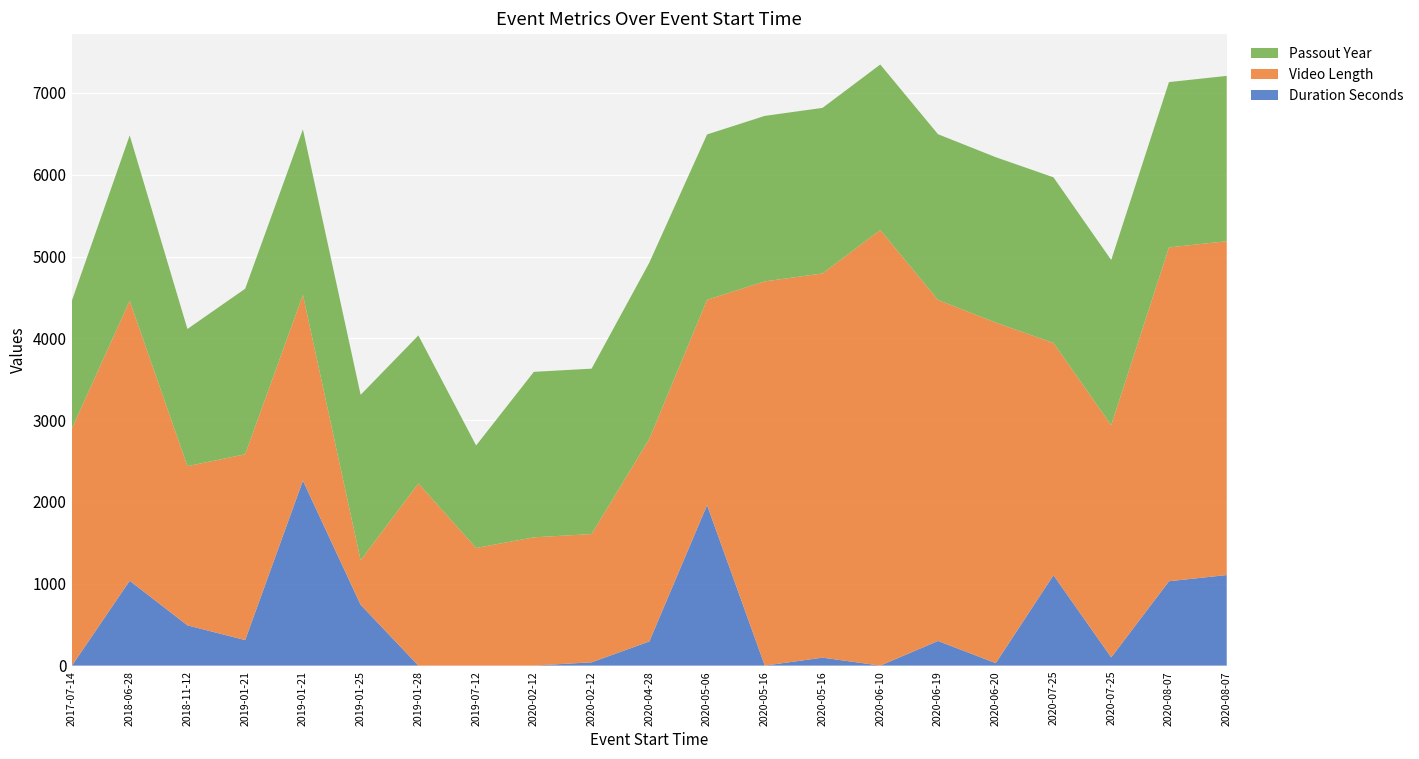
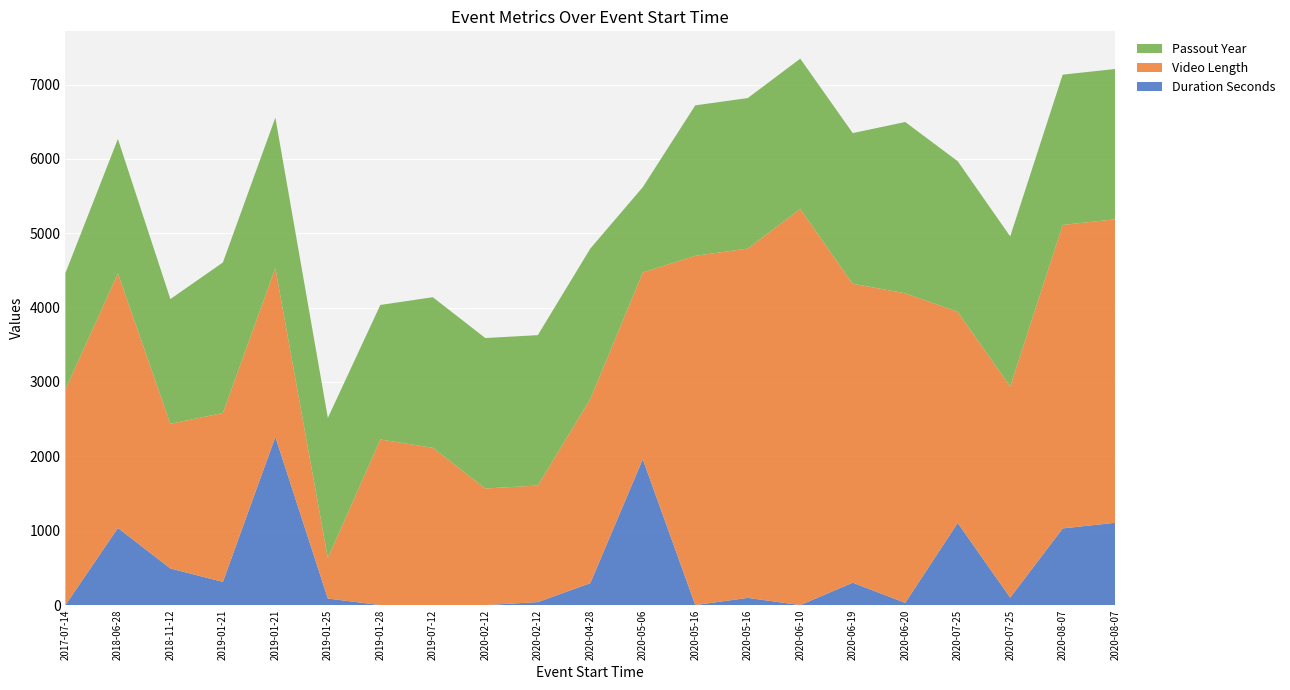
  {
    "Duration Seconds": {
      "2017-07-14": 0,
      "2018-06-28": 1000,
      "2018-11-12": 500,
-     "2019-01-25": 700,
+     "2019-01-25": 100,
      "2019-01-28": 0,
      "2019-07-12": 0,
      "2020-04-28": 300,
      "2020-05-06": 2000,
      "2020-06-10": 0,
      "2020-06-19": 300
    },
    "Video Length": {
      "2017-07-14": 2900,
      "2018-06-28": 3400,
      "2018-11-12": 1900,
      "2019-01-25": 500,
      "2019-01-28": 2200,
-     "2019-07-12": 1400,
+     "2019-07-12": 2100,
      "2020-04-28": 2500,
      "2020-05-06": 2500,
      "2020-06-10": 5300,
-     "2020-06-19": 4200,
+     "2020-06-19": 4000,
      "2020-06-20": 4200
    },
    "Passout Year": {
      "2017-07-14": 1600,
-     "2018-06-28": 2000,
+     "2018-06-28": 1800,
      "2018-11-12": 1700,
-     "2019-01-25": 2000,
+     "2019-01-25": 1900,
      "2019-01-28": 1800,
-     "2019-07-12": 1300,
-     "2020-04-28": 2200,
-     "2020-05-06": 2000,
+     "2019-07-12": 2000,
+     "2020-04-28": 2000,
+     "2020-05-06": 1100,
      "2020-06-10": 2000,
      "2020-06-19": 2000,
-     "2020-06-20": 2000
+     "2020-06-20": 2300
    }
  }
